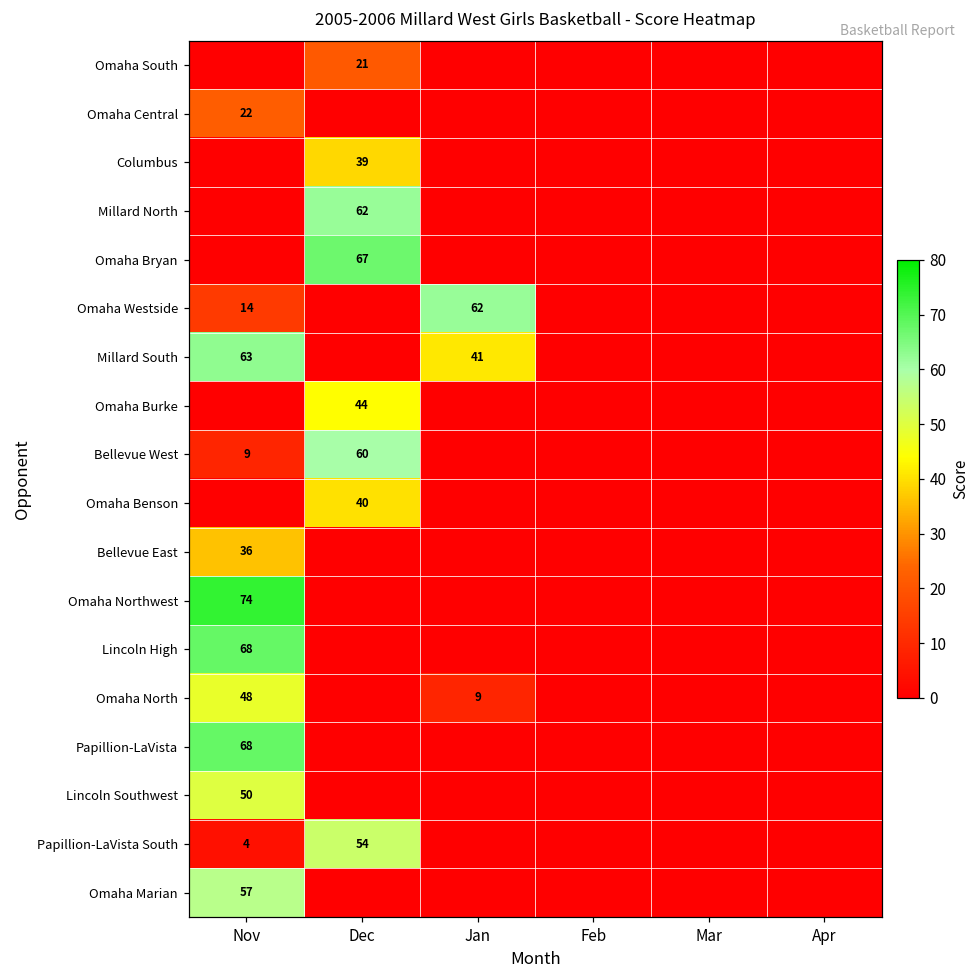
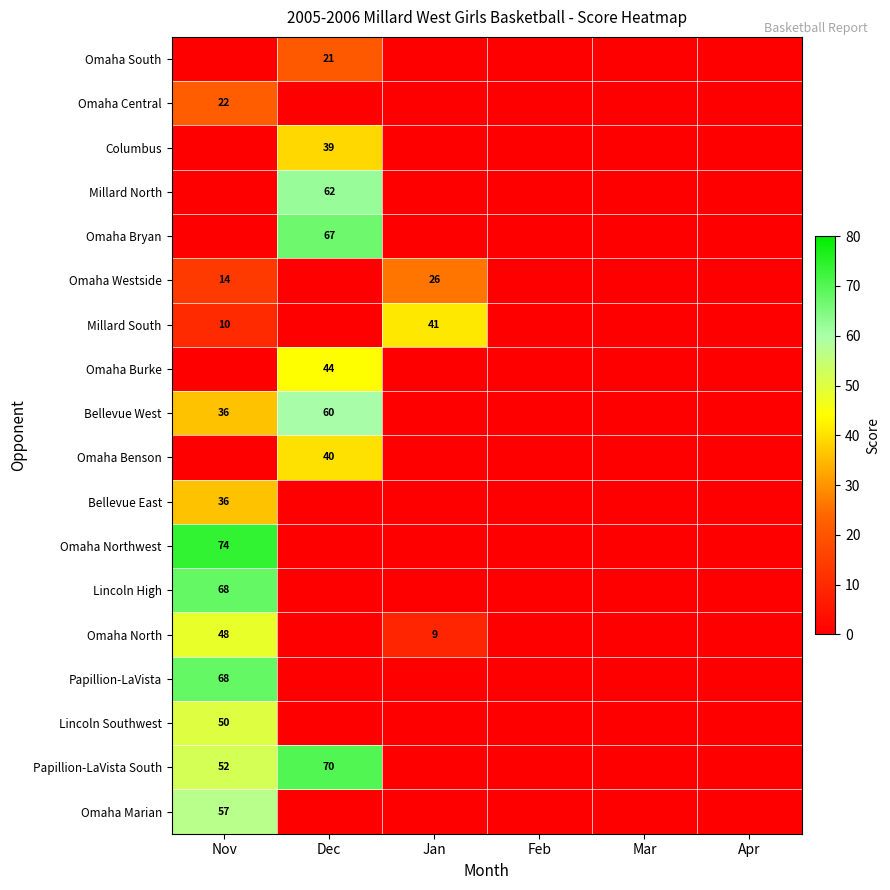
  {
    "Omaha South": {
      "Dec": 21
    },
    "Omaha Central": {
      "Nov": 22
    },
    "Columbus": {
      "Dec": 39
    },
    "Millard North": {
      "Dec": 62
    },
    "Omaha Bryan": {
      "Dec": 67
    },
    "Omaha Westside": {
      "Nov": 14,
-     "Jan": 62
+     "Jan": 26
    },
    "Millard South": {
-     "Nov": 63,
+     "Nov": 10,
      "Jan": 41
    },
    "Omaha Burke": {
      "Dec": 44
    },
    "Bellevue West": {
-     "Nov": 9,
+     "Nov": 36,
      "Dec": 60
    },
    "Omaha Benson": {
      "Dec": 40
    },
    "Bellevue East": {
      "Nov": 36
    },
    "Omaha Northwest": {
      "Nov": 74
    },
    "Lincoln High": {
      "Nov": 68
    },
    "Omaha North": {
      "Nov": 48,
      "Jan": 9
    },
    "Papillion-LaVista": {
      "Nov": 68
    },
    "Lincoln Southwest": {
      "Nov": 50
    },
    "Papillion-LaVista South": {
-     "Nov": 4,
-     "Dec": 54
+     "Nov": 52,
+     "Dec": 70
    },
    "Omaha Marian": {
      "Nov": 57
    }
  }
